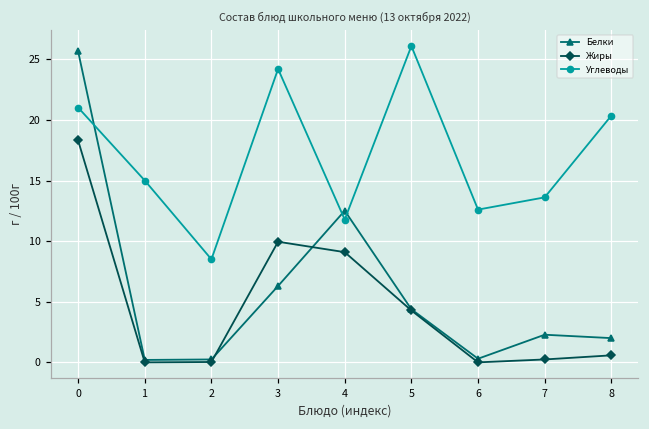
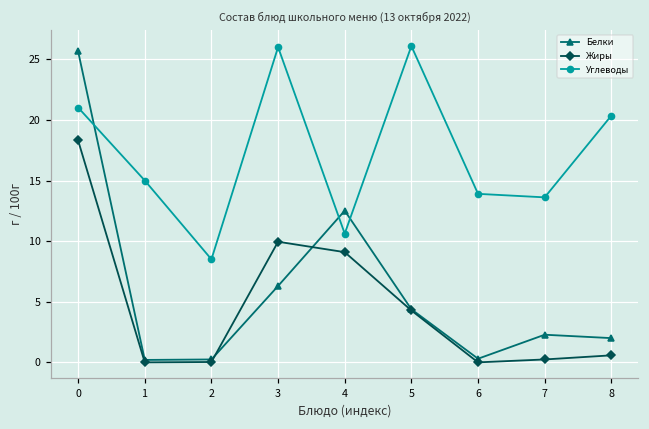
  {
    "Углеводы": {
      "0": 21.0,
      "1": 15.0,
      "2": 8.5,
-     "3": 24.2,
-     "4": 11.8,
+     "3": 26.0,
+     "4": 10.6,
      "5": 26.1,
-     "6": 12.6,
+     "6": 13.9,
      "7": 13.6,
      "8": 20.4
    }
  }
